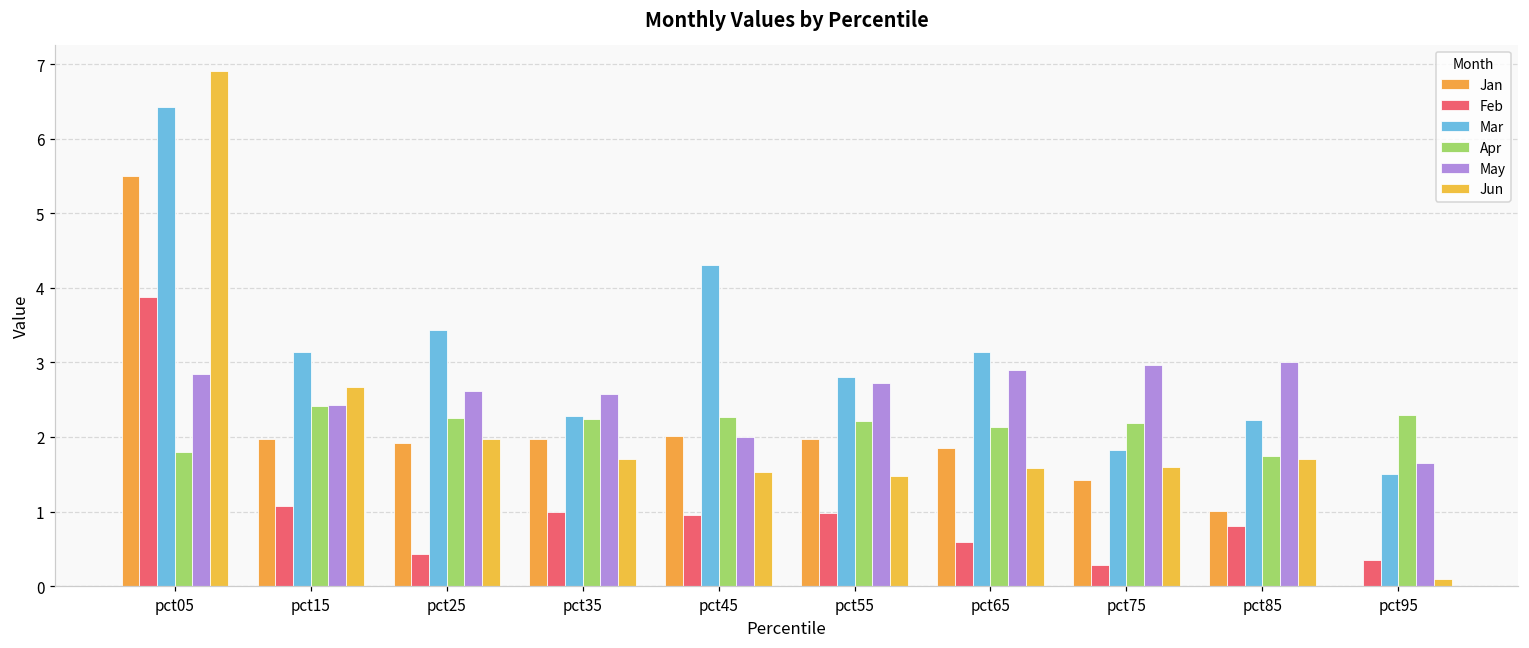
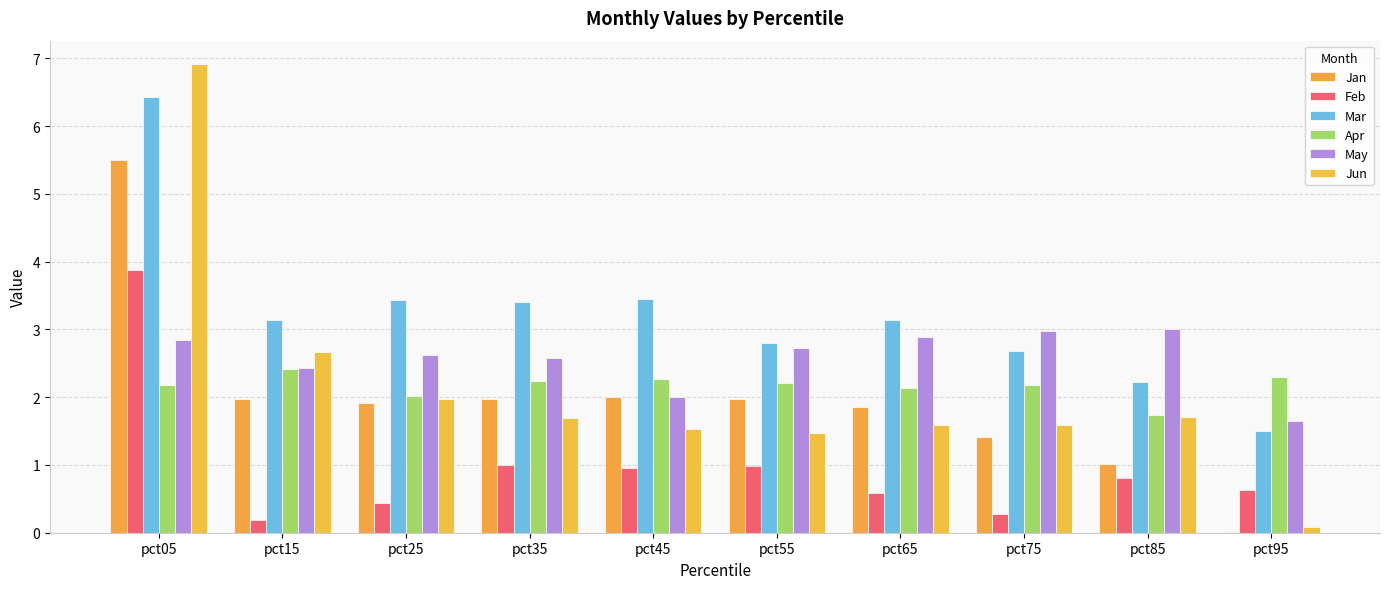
  {
    "Feb": {
      "pct05": 3.9,
-     "pct15": 1.1,
+     "pct15": 0.2,
      "pct25": 0.4,
      "pct35": 1.0,
      "pct45": 1.0,
      "pct55": 1.0,
      "pct65": 0.6,
      "pct75": 0.3,
      "pct85": 0.8,
-     "pct95": 0.3
+     "pct95": 0.6
    },
    "Mar": {
      "pct05": 6.4,
      "pct15": 3.1,
      "pct25": 3.4,
-     "pct35": 2.3,
-     "pct45": 4.3,
+     "pct35": 3.4,
+     "pct45": 3.4,
      "pct55": 2.8,
      "pct65": 3.1,
-     "pct75": 1.8,
+     "pct75": 2.7,
      "pct85": 2.2,
      "pct95": 1.5
    },
    "Apr": {
-     "pct05": 1.8,
+     "pct05": 2.2,
      "pct15": 2.4,
-     "pct25": 2.2,
+     "pct25": 2.0,
      "pct35": 2.2,
      "pct45": 2.3,
      "pct55": 2.2,
      "pct65": 2.1,
      "pct75": 2.2,
      "pct85": 1.7,
      "pct95": 2.3
    },
    "May": {
      "pct05": 2.8,
      "pct15": 2.4,
      "pct25": 2.6,
      "pct35": 2.6,
      "pct45": 2.0,
      "pct55": 2.7,
      "pct65": 2.9,
      "pct75": 3.0,
      "pct85": 3.0,
      "pct95": 1.7
    }
  }
